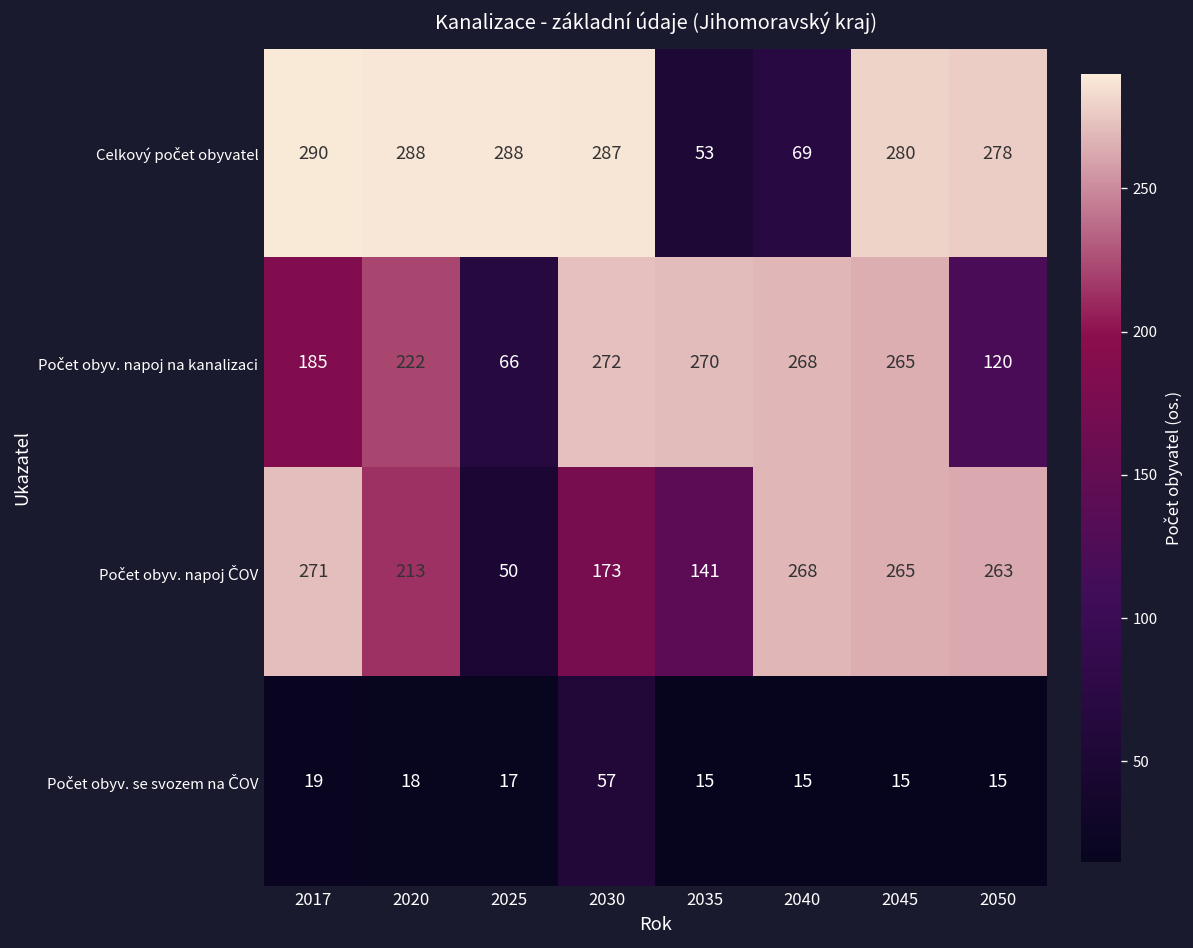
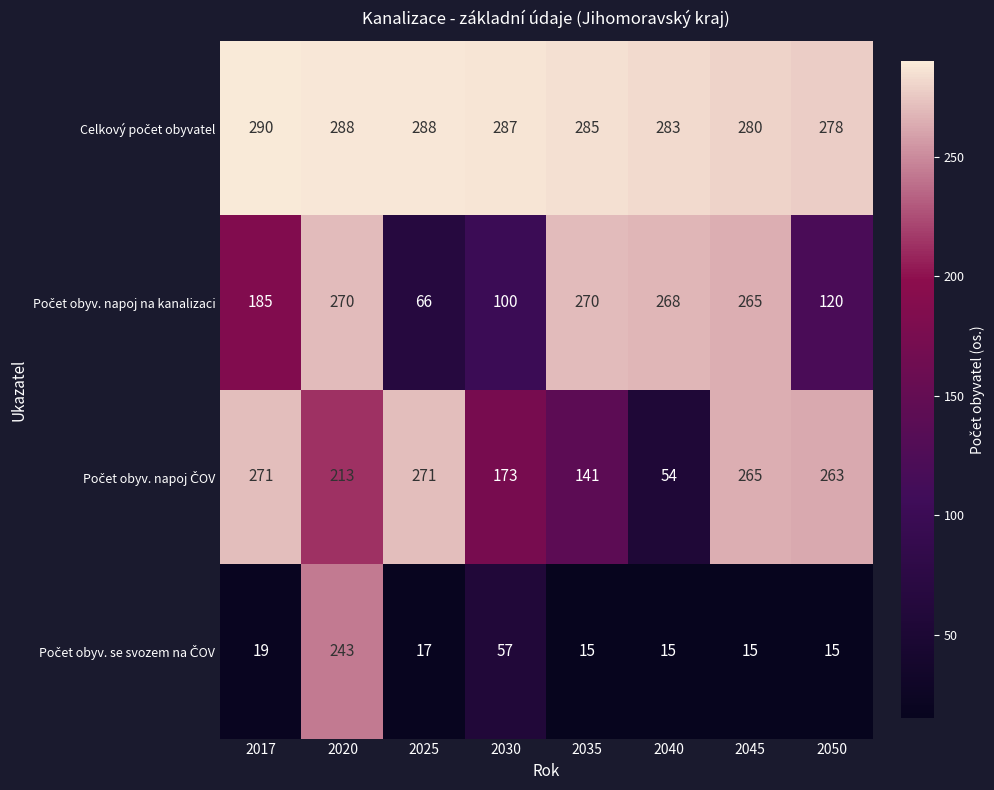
  {
    "Celkový počet obyvatel": {
      "2017": 290,
      "2020": 288,
      "2025": 288,
      "2030": 287,
-     "2035": 53,
-     "2040": 69,
+     "2035": 285,
+     "2040": 283,
      "2045": 280,
      "2050": 278
    },
    "Počet obyv. napoj na kanalizaci": {
      "2017": 185,
-     "2020": 222,
+     "2020": 270,
      "2025": 66,
-     "2030": 272,
+     "2030": 100,
      "2035": 270,
      "2040": 268,
      "2045": 265,
      "2050": 120
    },
    "Počet obyv. napoj ČOV": {
      "2017": 271,
      "2020": 213,
-     "2025": 50,
+     "2025": 271,
      "2030": 173,
      "2035": 141,
-     "2040": 268,
+     "2040": 54,
      "2045": 265,
      "2050": 263
    },
    "Počet obyv. se svozem na ČOV": {
      "2017": 19,
-     "2020": 18,
+     "2020": 243,
      "2025": 17,
      "2030": 57,
      "2035": 15,
      "2040": 15,
      "2045": 15,
      "2050": 15
    }
  }
